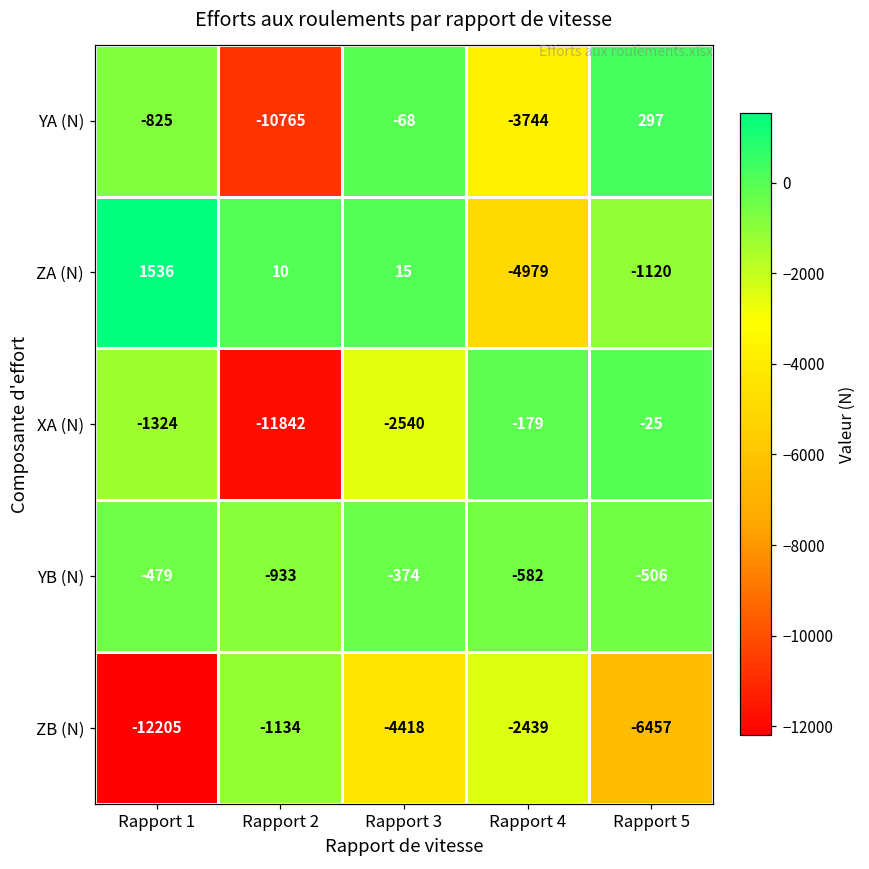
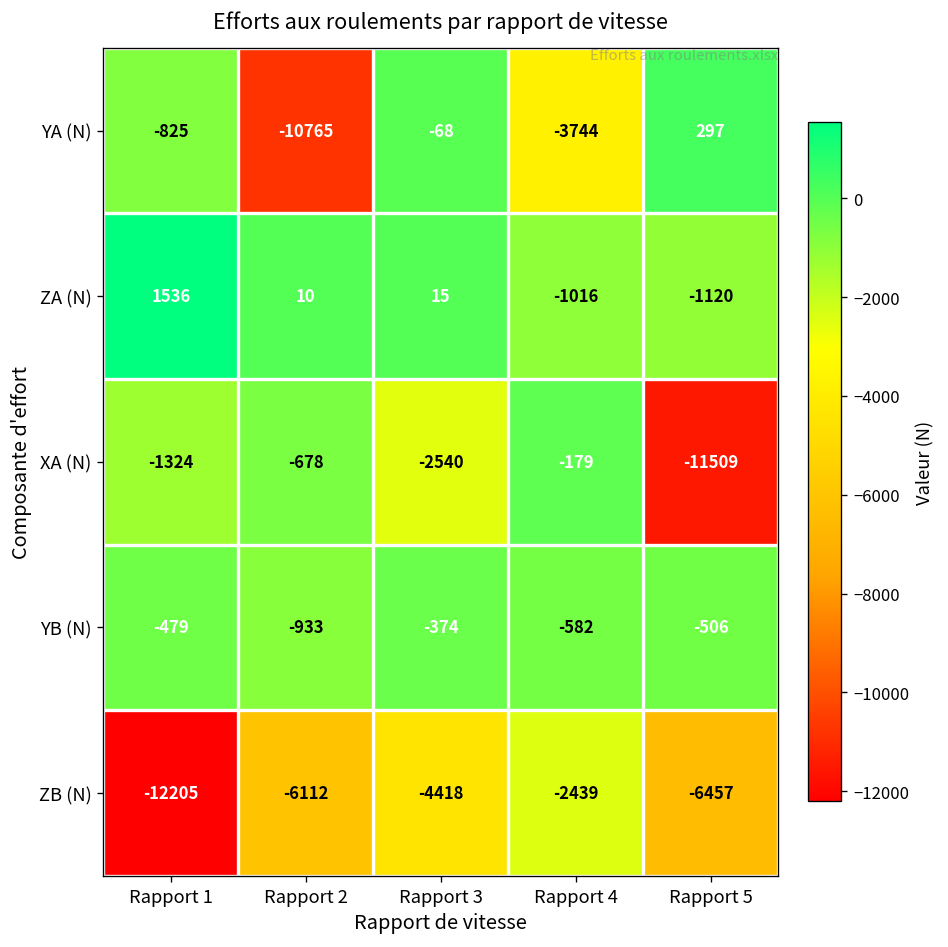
  {
    "YA (N)": {
      "Rapport 1": -825,
      "Rapport 2": -10765,
      "Rapport 3": -68,
      "Rapport 4": -3744
    },
    "ZA (N)": {
      "Rapport 1": 1536,
      "Rapport 2": 10,
      "Rapport 3": 15,
-     "Rapport 4": -4979,
+     "Rapport 4": -1016,
      "Rapport 5": -1120
    },
    "XA (N)": {
      "Rapport 1": -1324,
-     "Rapport 2": -11842,
+     "Rapport 2": -678,
      "Rapport 3": -2540,
      "Rapport 4": -179,
-     "Rapport 5": -25
+     "Rapport 5": -11509
    },
    "YB (N)": {
      "Rapport 1": -479,
      "Rapport 2": -933,
      "Rapport 3": -374,
      "Rapport 4": -582,
      "Rapport 5": -506
    },
    "ZB (N)": {
      "Rapport 1": -12205,
-     "Rapport 2": -1134,
+     "Rapport 2": -6112,
      "Rapport 3": -4418,
      "Rapport 4": -2439,
      "Rapport 5": -6457
    }
  }
